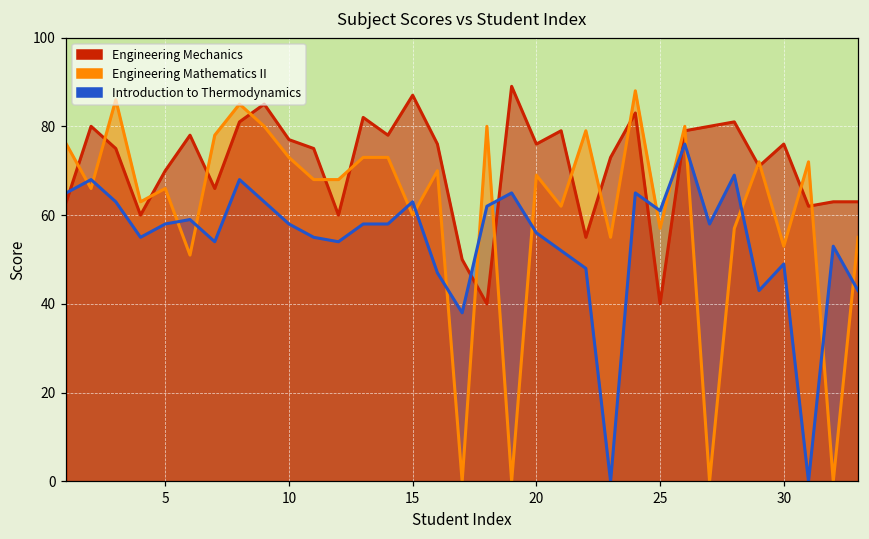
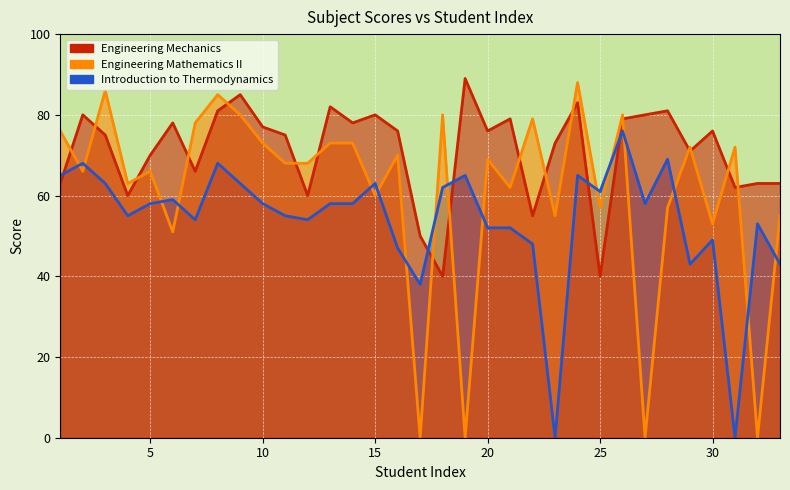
  {
    "Introduction to Thermodynamics": {
      "5": 58,
      "10": 58,
      "15": 63,
-     "20": 56,
+     "20": 52,
      "25": 61,
      "30": 49
    },
    "Engineering Mathematics II": {
      "5": 66,
      "10": 73,
      "15": 60,
      "20": 69,
      "25": 57,
      "30": 53
    },
    "Engineering Mechanics": {
      "5": 70,
      "10": 77,
-     "15": 87,
+     "15": 80,
      "20": 76,
      "25": 40,
      "30": 76
    }
  }
